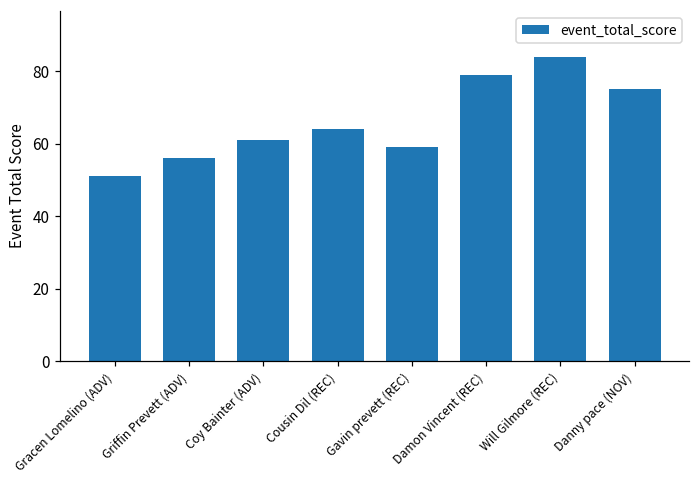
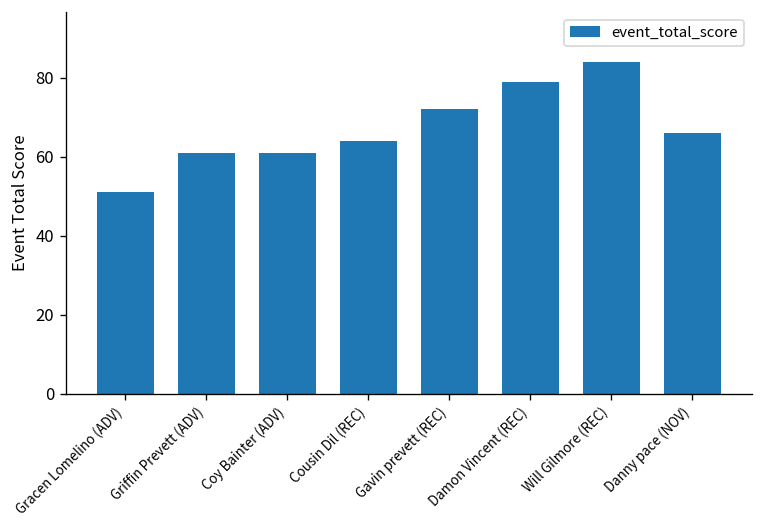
  {
    "Gracen Lomelino (ADV)": 51,
-   "Griffin Prevett (ADV)": 56,
+   "Griffin Prevett (ADV)": 61,
    "Coy Bainter (ADV)": 61,
    "Cousin Dil (REC)": 64,
-   "Gavin prevett (REC)": 59,
+   "Gavin prevett (REC)": 72,
    "Damon Vincent (REC)": 79,
    "Will Gilmore (REC)": 84,
-   "Danny pace (NOV)": 75
+   "Danny pace (NOV)": 66
  }
